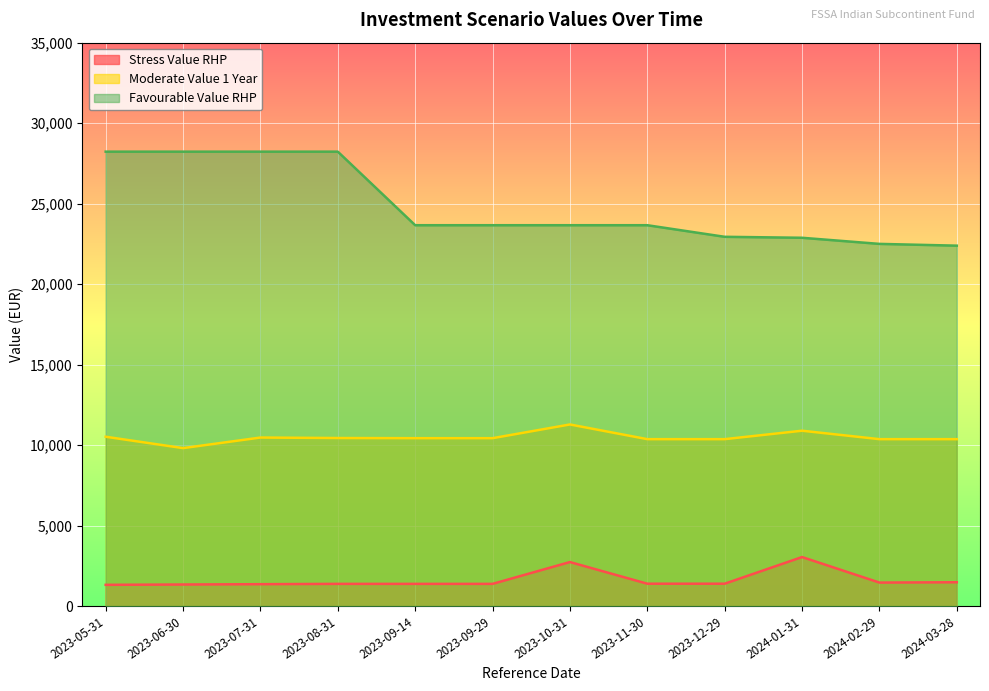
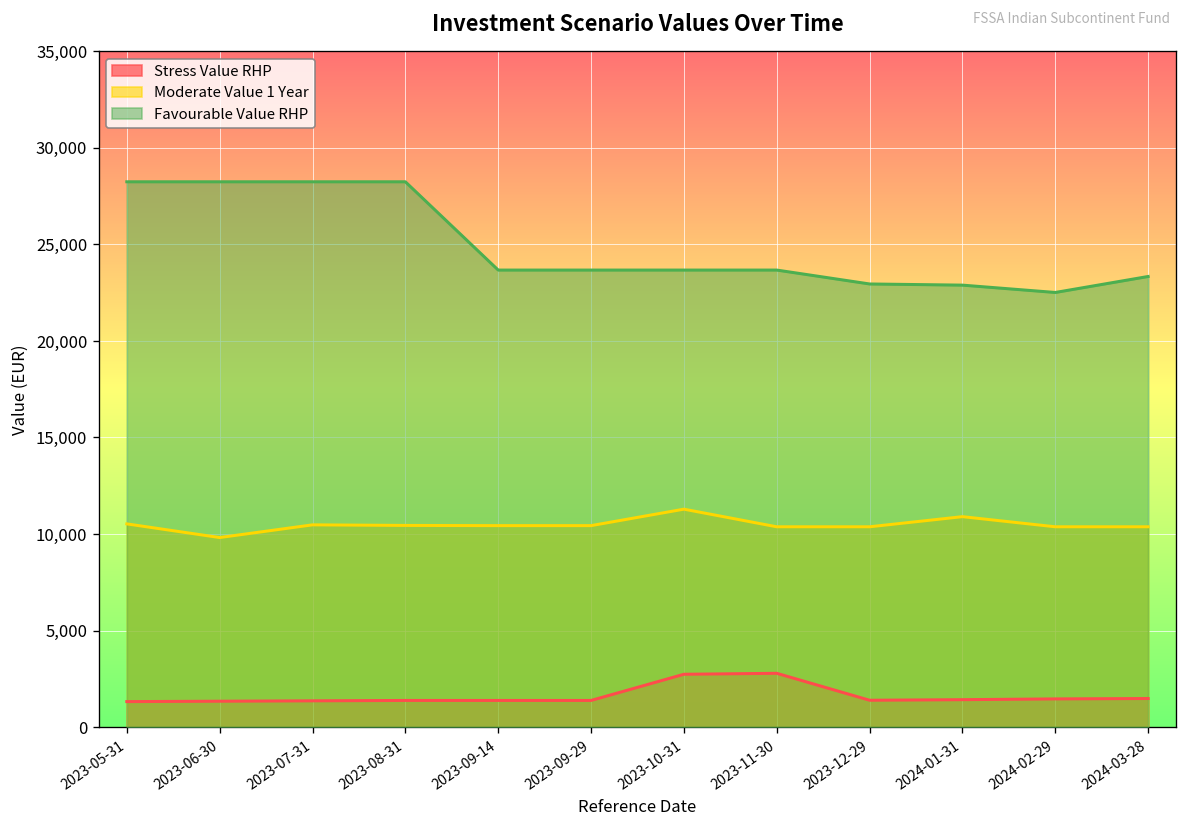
  {
    "Stress Value RHP": {
      "2023-05-31": "1,300",
      "2023-06-30": "1,300",
      "2023-07-31": "1,400",
      "2023-08-31": "1,400",
      "2023-09-14": "1,400",
      "2023-09-29": "1,400",
      "2023-10-31": "2,700",
-     "2023-11-30": "1,400",
+     "2023-11-30": "2,800",
      "2023-12-29": "1,400",
-     "2024-01-31": "3,000",
+     "2024-01-31": "1,400",
      "2024-02-29": "1,500",
      "2024-03-28": "1,500"
    },
    "Moderate Value 1 Year": {
      "2023-05-31": "10,500",
      "2023-06-30": "9,800",
      "2023-07-31": "10,500",
      "2023-08-31": "10,400",
      "2023-09-14": "10,400",
      "2023-09-29": "10,400",
      "2023-10-31": "11,300",
      "2023-11-30": "10,400",
      "2023-12-29": "10,400",
      "2024-01-31": "10,900",
      "2024-02-29": "10,400",
      "2024-03-28": "10,400"
    },
    "Favourable Value RHP": {
      "2023-05-31": "28,200",
      "2023-06-30": "28,200",
      "2023-07-31": "28,200",
      "2023-08-31": "28,200",
      "2023-09-14": "23,700",
      "2023-09-29": "23,700",
      "2023-10-31": "23,700",
      "2023-11-30": "23,700",
      "2023-12-29": "22,900",
      "2024-01-31": "22,900",
      "2024-02-29": "22,500",
-     "2024-03-28": "22,400"
+     "2024-03-28": "23,300"
    }
  }
